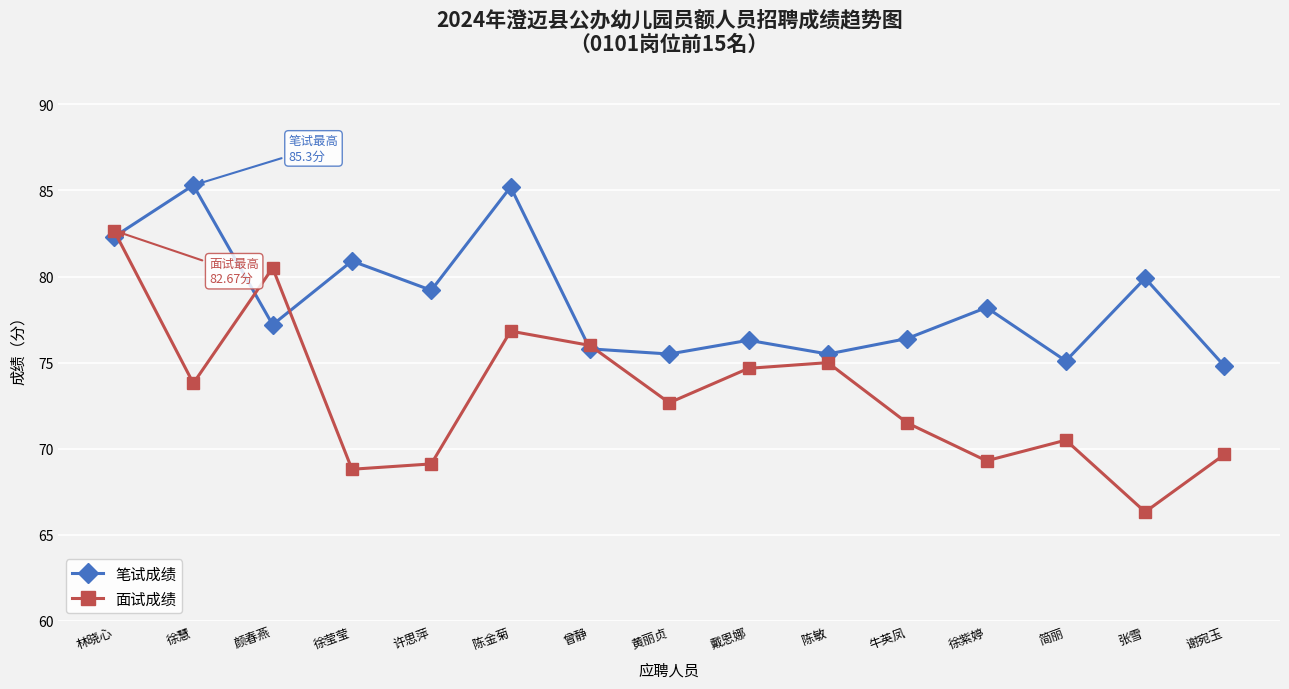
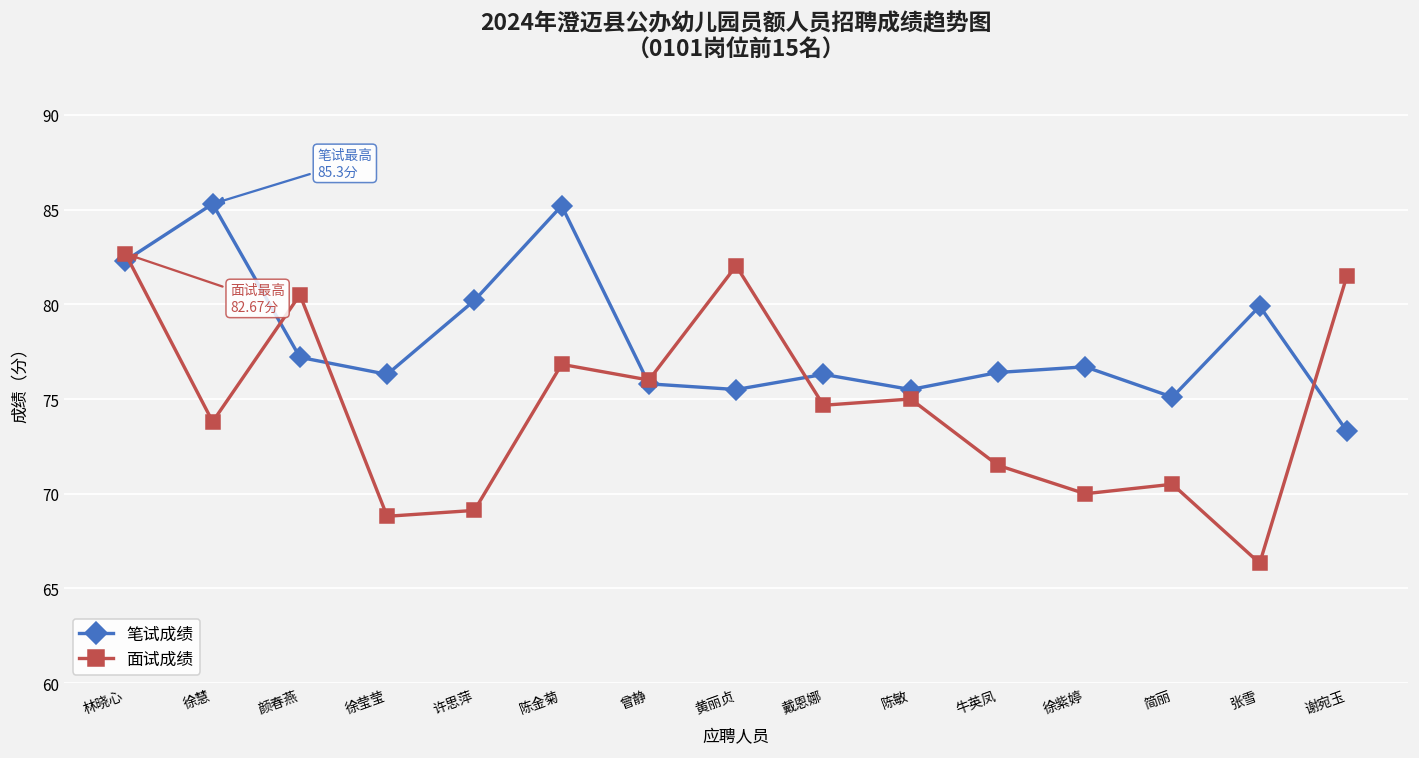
  {
    "笔试成绩": {
      "颜春燕": 77.2,
-     "徐莹莹": 80.9,
-     "许思萍": 79.2,
+     "徐莹莹": 76.3,
+     "许思萍": 80.2,
      "陈金菊": 85.2,
      "曾静": 75.8,
      "黄丽贞": 75.5,
      "戴恩娜": 76.3,
      "陈敏": 75.5,
      "牛英凤": 76.4,
-     "徐紫婷": 78.2,
+     "徐紫婷": 76.7,
      "简丽": 75.1,
      "张雪": 79.9,
-     "谢宛玉": 74.8
+     "谢宛玉": 73.3
    },
    "面试成绩": {
      "徐慧": 73.8,
      "颜春燕": 80.5,
      "徐莹莹": 68.8,
      "许思萍": 69.1,
      "陈金菊": 76.8,
      "曾静": 76.0,
-     "黄丽贞": 72.7,
+     "黄丽贞": 82.0,
      "戴恩娜": 74.7,
      "陈敏": 75.0,
      "牛英凤": 71.5,
-     "徐紫婷": 69.3,
+     "徐紫婷": 70.0,
      "简丽": 70.5,
      "张雪": 66.3,
-     "谢宛玉": 69.7
+     "谢宛玉": 81.5
    }
  }
